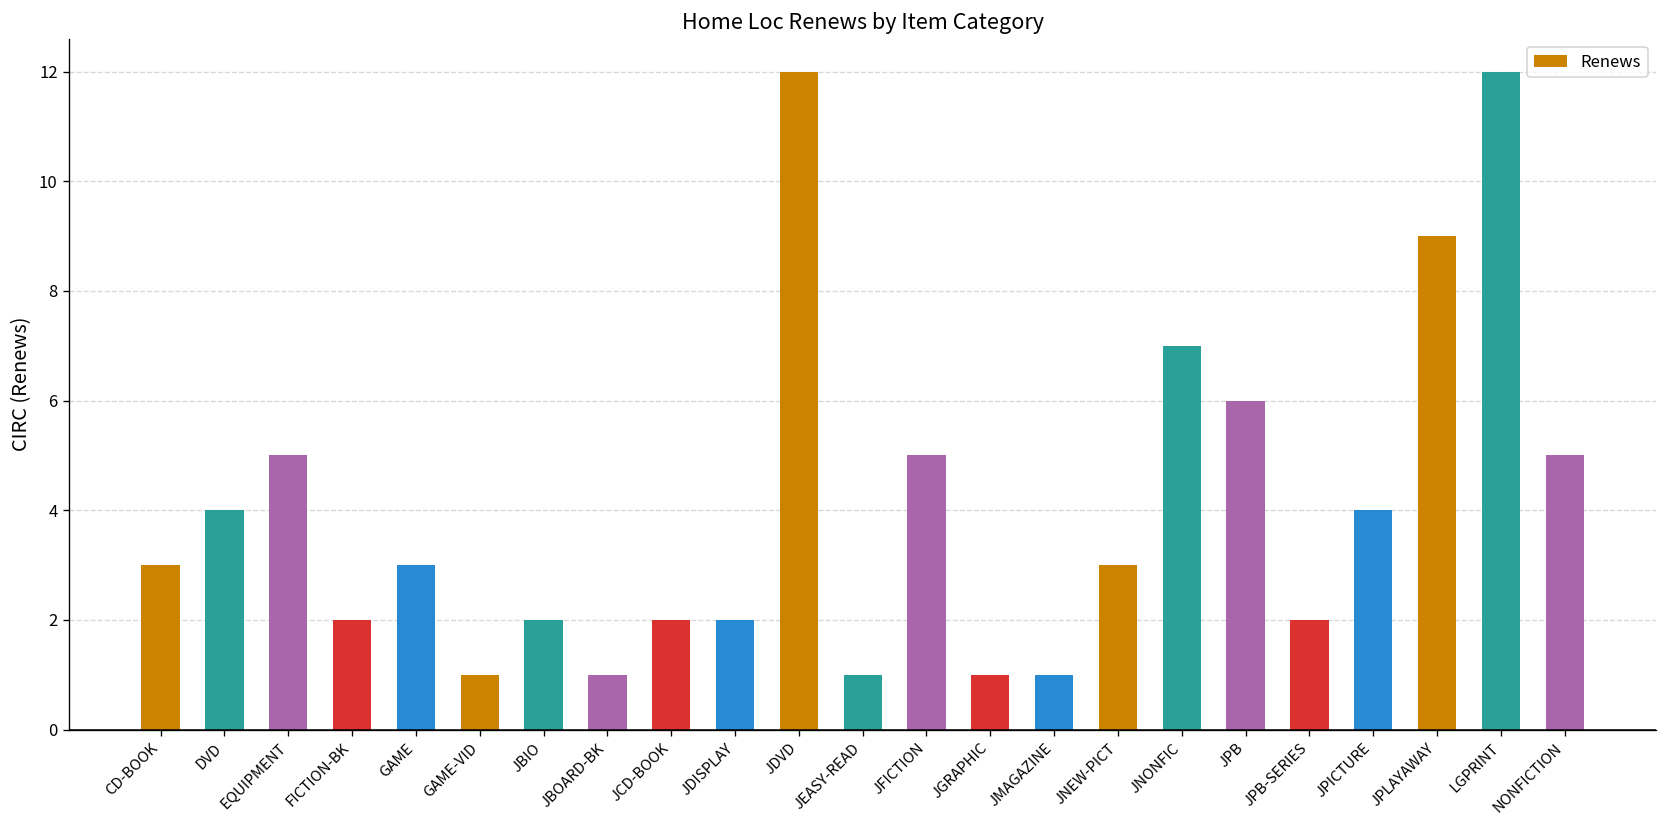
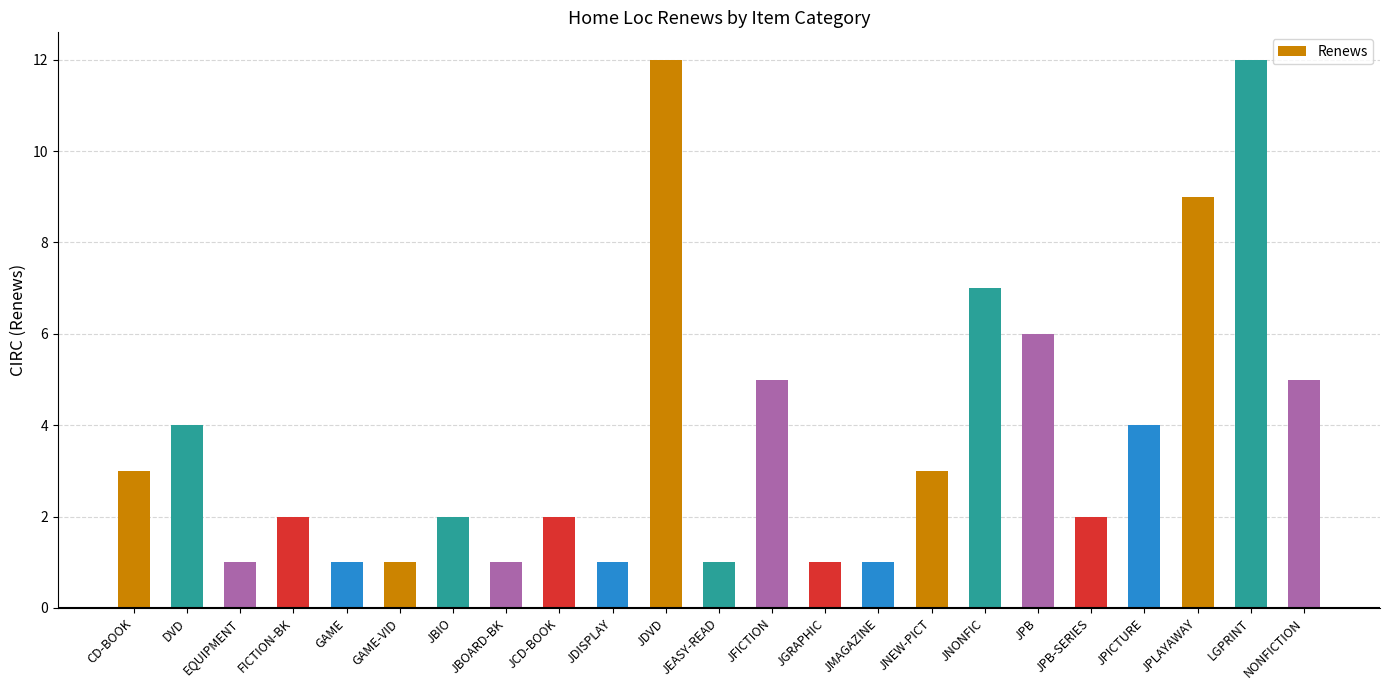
  {
    "CD-BOOK": 3,
    "DVD": 4,
-   "EQUIPMENT": 5,
+   "EQUIPMENT": 1,
    "FICTION-BK": 2,
-   "GAME": 3,
+   "GAME": 1,
    "GAME-VID": 1,
    "JBIO": 2,
    "JBOARD-BK": 1,
    "JCD-BOOK": 2,
-   "JDISPLAY": 2,
+   "JDISPLAY": 1,
    "JDVD": 12,
    "JEASY-READ": 1,
    "JFICTION": 5,
    "JGRAPHIC": 1,
    "JMAGAZINE": 1,
    "JNEW-PICT": 3,
    "JNONFIC": 7,
    "JPB": 6,
    "JPB-SERIES": 2,
    "JPICTURE": 4,
    "JPLAYAWAY": 9,
    "LGPRINT": 12,
    "NONFICTION": 5
  }
